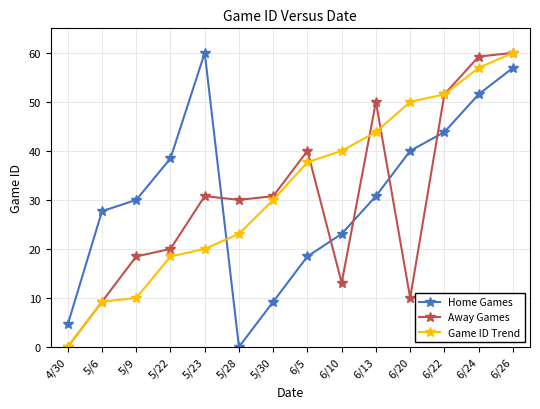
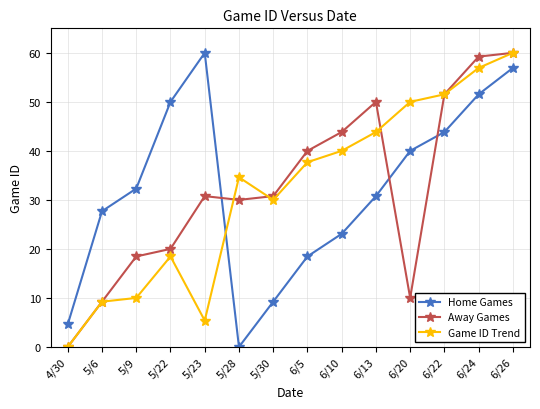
  {
    "Home Games": {
      "4/30": 5,
      "5/6": 28,
-     "5/9": 30,
-     "5/22": 38,
+     "5/9": 32,
+     "5/22": 50,
      "5/23": 60,
      "5/28": 0,
      "5/30": 9,
      "6/5": 18,
      "6/10": 23,
      "6/13": 31,
      "6/20": 40,
      "6/22": 44,
      "6/24": 52,
      "6/26": 57
    },
    "Away Games": {
      "5/9": 18,
      "5/22": 20,
      "5/23": 31,
      "5/28": 30,
      "5/30": 31,
      "6/5": 40,
-     "6/10": 13,
+     "6/10": 44,
      "6/13": 50,
      "6/20": 10,
      "6/24": 59
    },
    "Game ID Trend": {
      "5/9": 10,
      "5/22": 18,
-     "5/23": 20,
-     "5/28": 23,
+     "5/23": 5,
+     "5/28": 35,
      "5/30": 30,
      "6/5": 38,
      "6/10": 40,
      "6/13": 44,
      "6/20": 50,
      "6/24": 57
    }
  }
